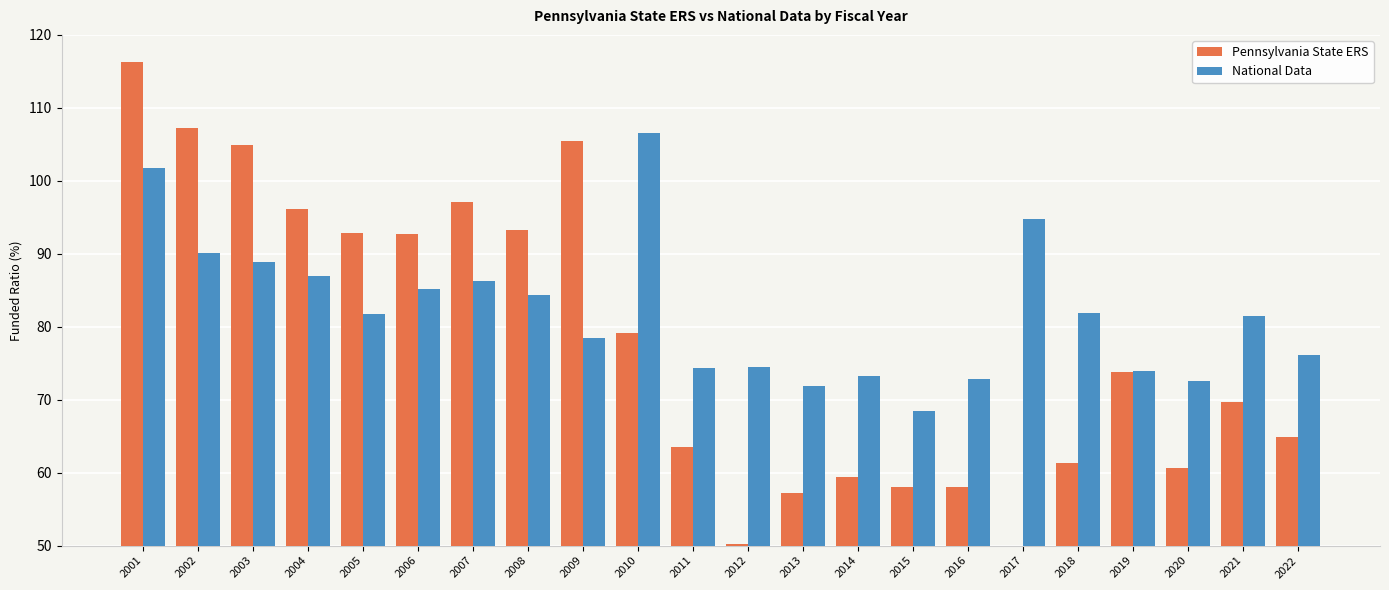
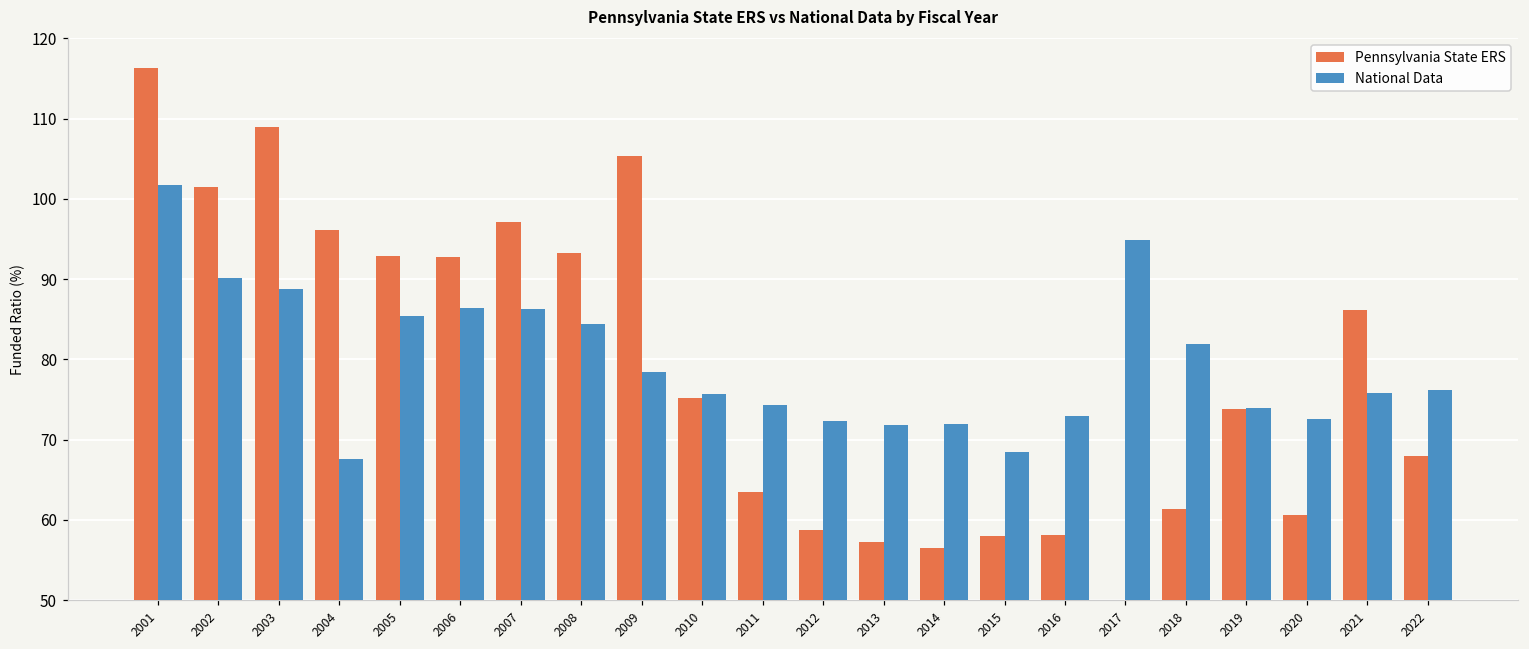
  {
    "Pennsylvania State ERS": {
      "2001": 116,
-     "2002": 107,
-     "2003": 105,
+     "2002": 102,
+     "2003": 109,
      "2004": 96,
      "2005": 93,
      "2006": 93,
      "2007": 97,
      "2008": 93,
      "2009": 105,
-     "2010": 79,
+     "2010": 75,
      "2011": 64,
-     "2012": 50,
+     "2012": 59,
      "2013": 57,
-     "2014": 59,
+     "2014": 57,
      "2015": 58,
      "2016": 58,
      "2018": 61,
      "2019": 74,
      "2020": 61,
-     "2021": 70,
-     "2022": 65
+     "2021": 86,
+     "2022": 68
    },
    "National Data": {
      "2001": 102,
      "2002": 90,
      "2003": 89,
-     "2004": 87,
-     "2005": 82,
-     "2006": 85,
+     "2004": 68,
+     "2005": 85,
+     "2006": 86,
      "2007": 86,
      "2008": 84,
      "2009": 78,
-     "2010": 107,
+     "2010": 76,
      "2011": 74,
-     "2012": 74,
+     "2012": 72,
      "2013": 72,
-     "2014": 73,
+     "2014": 72,
      "2015": 68,
      "2016": 73,
      "2017": 95,
      "2018": 82,
      "2019": 74,
      "2020": 73,
-     "2021": 81,
+     "2021": 76,
      "2022": 76
    }
  }
